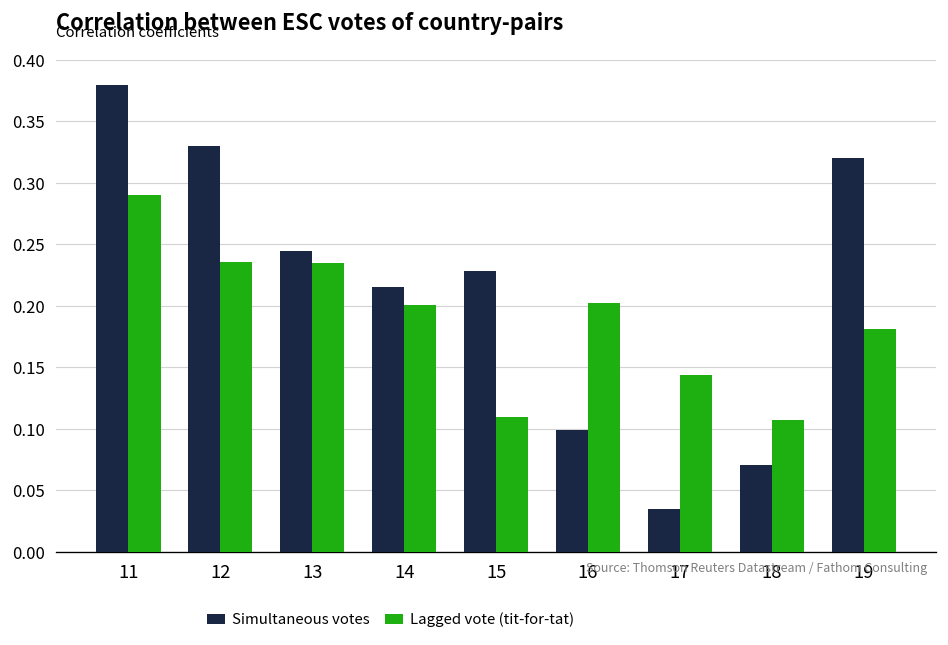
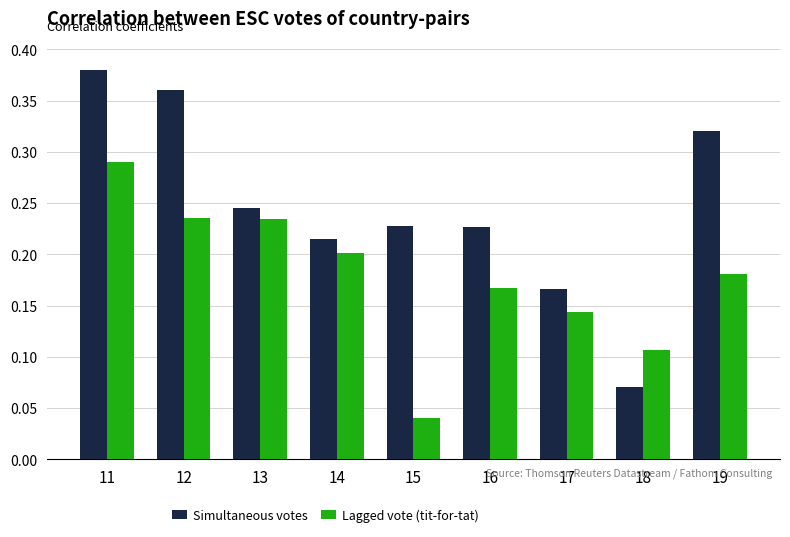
  {
    "Simultaneous votes": {
      "11": 0.380,
-     "12": 0.33,
+     "12": 0.36,
      "13": 0.245,
      "14": 0.215,
      "15": 0.228,
-     "16": 0.099,
-     "17": 0.035,
+     "16": 0.227,
+     "17": 0.166,
      "18": 0.071,
      "19": 0.320
    },
    "Lagged vote (tit-for-tat)": {
      "11": 0.290,
      "12": 0.236,
      "13": 0.235,
      "14": 0.201,
-     "15": 0.11,
-     "16": 0.202,
+     "15": 0.04,
+     "16": 0.167,
      "17": 0.144,
      "18": 0.107,
      "19": 0.181
    }
  }
